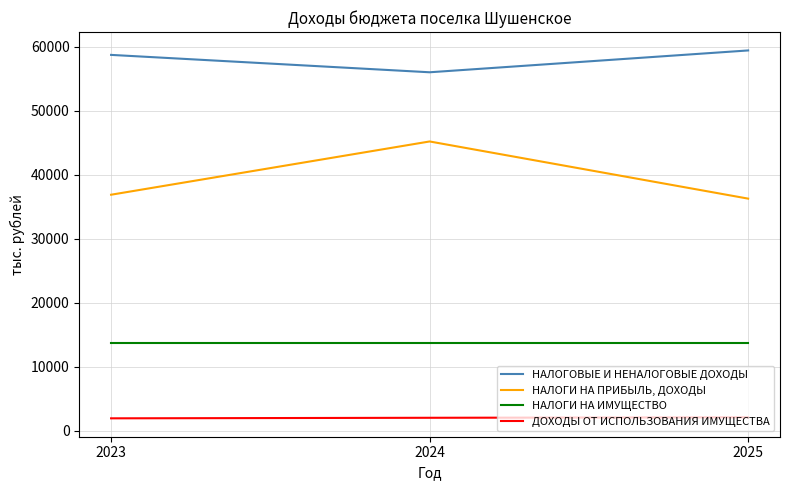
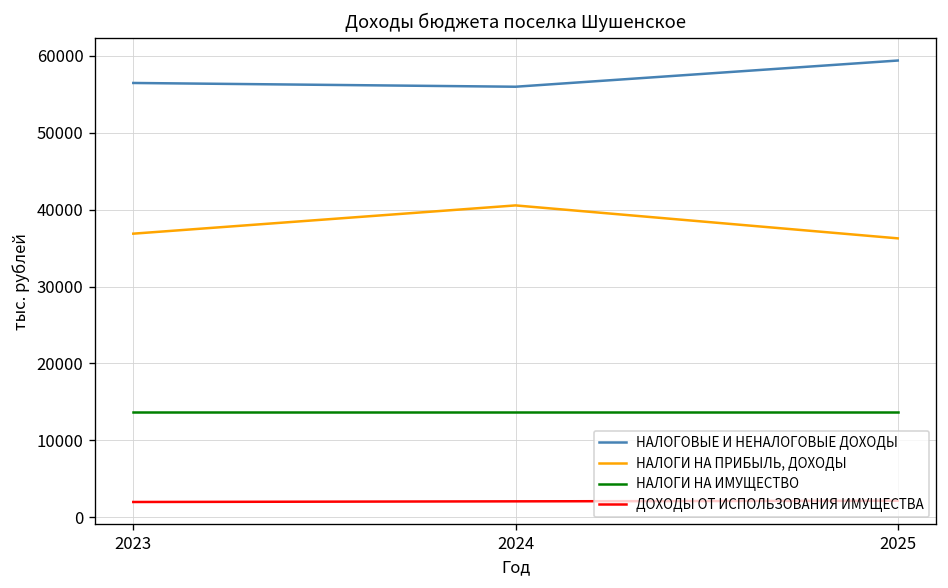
  {
    "НАЛОГОВЫЕ И НЕНАЛОГОВЫЕ ДОХОДЫ": {
-     "2023": 59000,
+     "2023": 56000,
      "2024": 56000,
      "2025": 59000
    },
    "НАЛОГИ НА ПРИБЫЛЬ, ДОХОДЫ": {
      "2023": 37000,
-     "2024": 45000,
+     "2024": 41000,
      "2025": 36000
    },
    "НАЛОГИ НА ИМУЩЕСТВО": {
      "2023": 14000,
      "2024": 14000,
      "2025": 14000
    },
    "ДОХОДЫ ОТ ИСПОЛЬЗОВАНИЯ ИМУЩЕСТВА": {
      "2023": 2000,
      "2024": 2000
    }
  }
